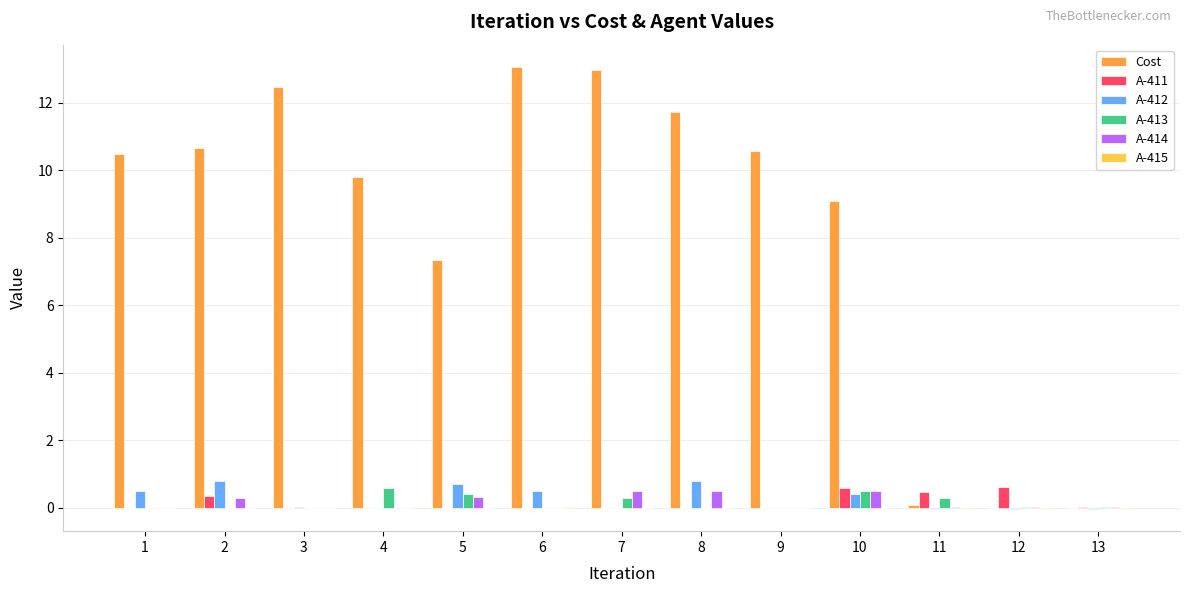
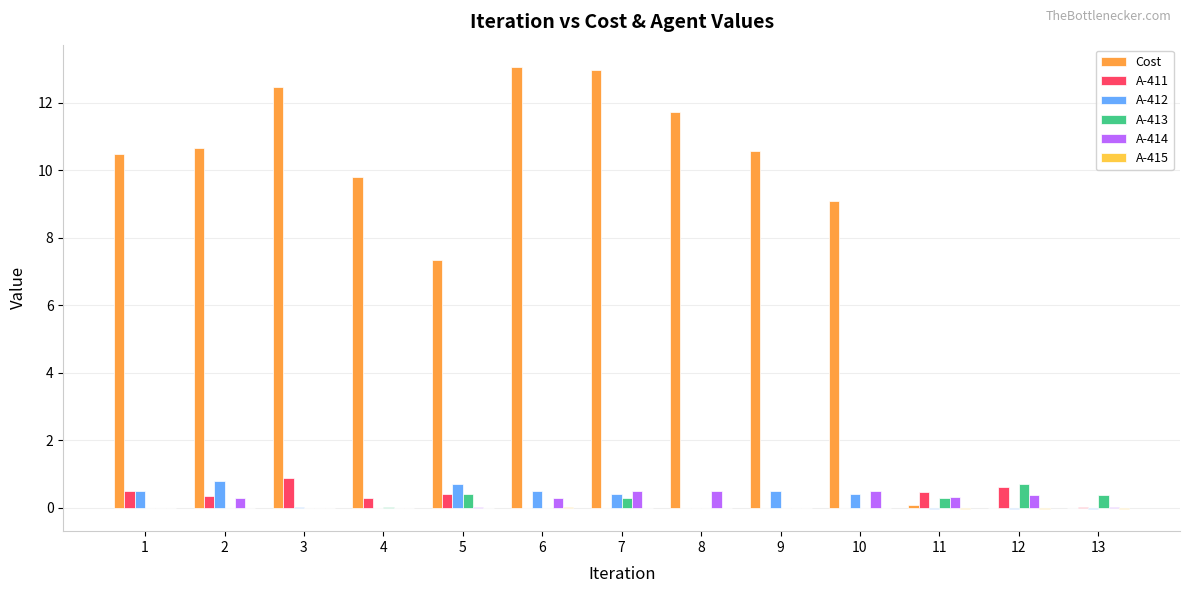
  {
    "A-411": {
-     "1": 0.0,
+     "1": 0.5,
      "2": 0.3,
-     "3": 0.0,
-     "4": 0.0,
-     "5": 0.0,
+     "3": 0.9,
+     "4": 0.3,
+     "5": 0.4,
      "6": 0.0,
      "7": 0.0,
      "8": 0.0,
      "9": 0.0,
-     "10": 0.6,
+     "10": 0.0,
      "11": 0.5,
      "12": 0.6
    },
    "A-412": {
      "1": 0.5,
      "2": 0.8,
      "4": 0.0,
      "5": 0.7,
      "6": 0.5,
-     "7": 0.0,
-     "8": 0.8,
-     "9": 0.0,
+     "7": 0.4,
+     "8": 0.0,
+     "9": 0.5,
      "10": 0.4
    },
    "A-413": {
      "1": 0.0,
      "2": 0.0,
      "3": 0.0,
-     "4": 0.6,
+     "4": 0.0,
      "5": 0.4,
      "6": 0.0,
      "7": 0.3,
      "8": 0.0,
      "9": 0.0,
-     "10": 0.5,
+     "10": 0.0,
      "11": 0.3,
-     "12": 0.0,
-     "13": 0.0
+     "12": 0.7,
+     "13": 0.4
    },
    "A-414": {
      "1": 0.0,
      "2": 0.3,
      "3": 0.0,
      "4": 0.0,
-     "5": 0.3,
-     "6": 0.0,
+     "5": 0.0,
+     "6": 0.3,
      "7": 0.5,
      "8": 0.5,
      "9": 0.0,
      "10": 0.5,
-     "11": 0.0,
-     "12": 0.0
+     "11": 0.3,
+     "12": 0.4
    }
  }
